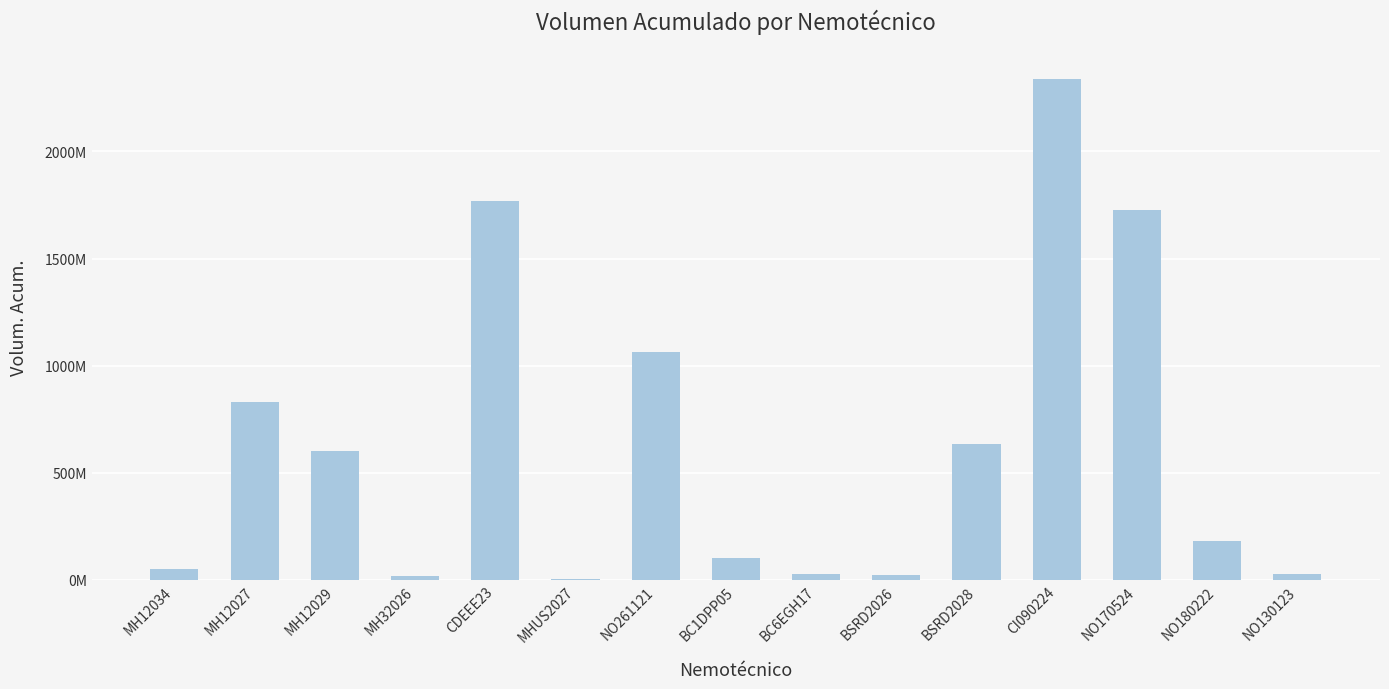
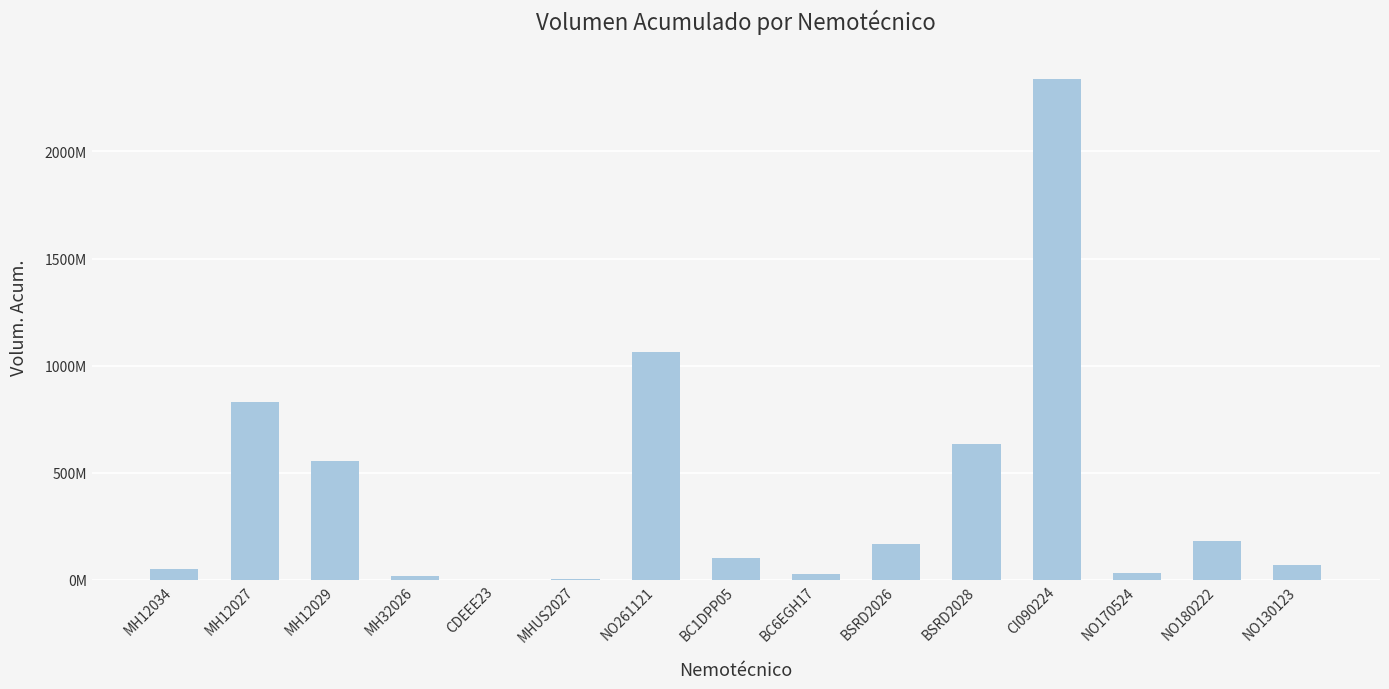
  {
    "MH12034": 50000000,
    "MH12027": 830000000,
-   "MH12029": 600000000,
+   "MH12029": 560000000,
    "MH32026": 20000000,
-   "CDEEE23": 1770000000,
+   "CDEEE23": 0,
    "NO261121": 1060000000,
    "BC1DPP05": 100000000,
    "BC6EGH17": 30000000,
-   "BSRD2026": 20000000,
+   "BSRD2026": 170000000,
    "BSRD2028": 630000000,
    "CI090224": 2340000000,
-   "NO170524": 1730000000,
+   "NO170524": 30000000,
    "NO180222": 180000000,
-   "NO130123": 30000000
+   "NO130123": 70000000
  }
